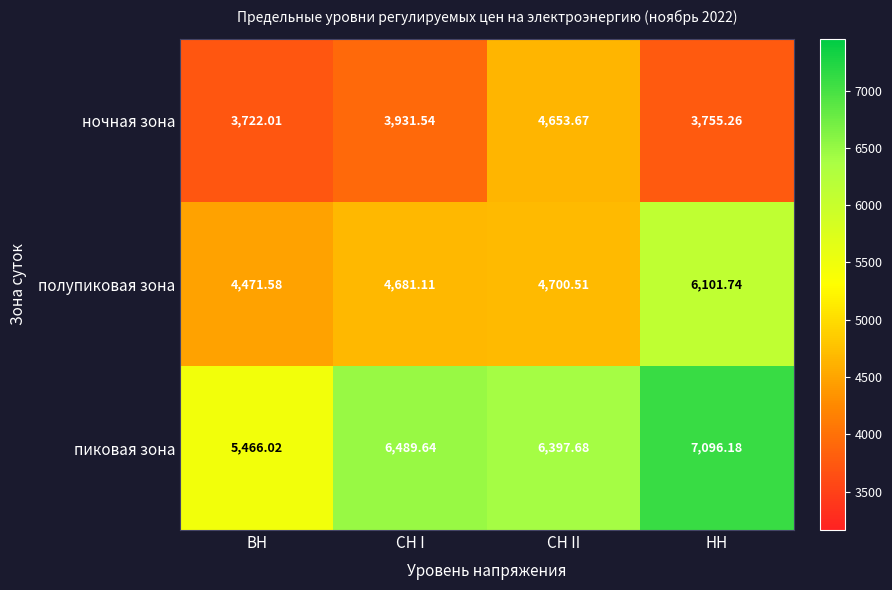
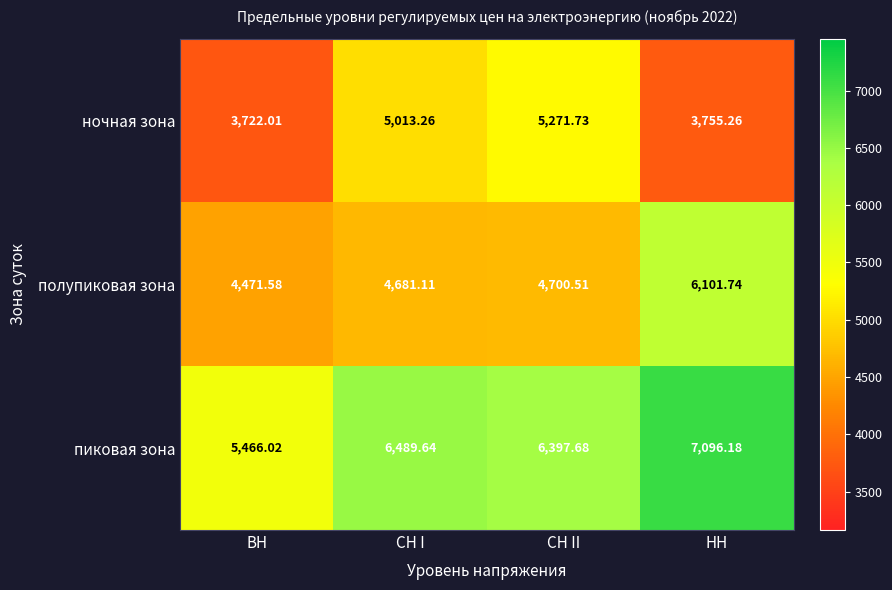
  {
    "ночная зона": {
      "ВН": "3,722.01",
-     "СН I": "3,931.54",
-     "СН II": "4,653.67",
+     "СН I": "5,013.26",
+     "СН II": "5,271.73",
      "НН": "3,755.26"
    },
    "полупиковая зона": {
      "ВН": "4,471.58",
      "СН I": "4,681.11",
      "СН II": "4,700.51",
      "НН": "6,101.74"
    },
    "пиковая зона": {
      "ВН": "5,466.02",
      "СН I": "6,489.64",
      "СН II": "6,397.68",
      "НН": "7,096.18"
    }
  }
